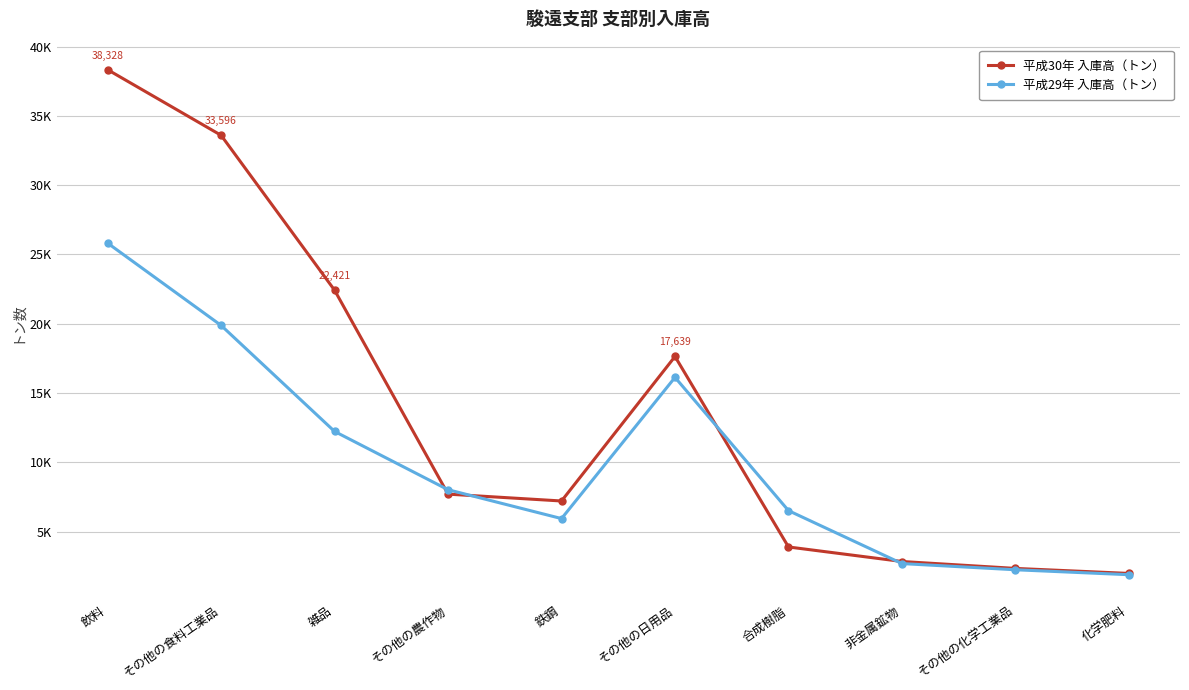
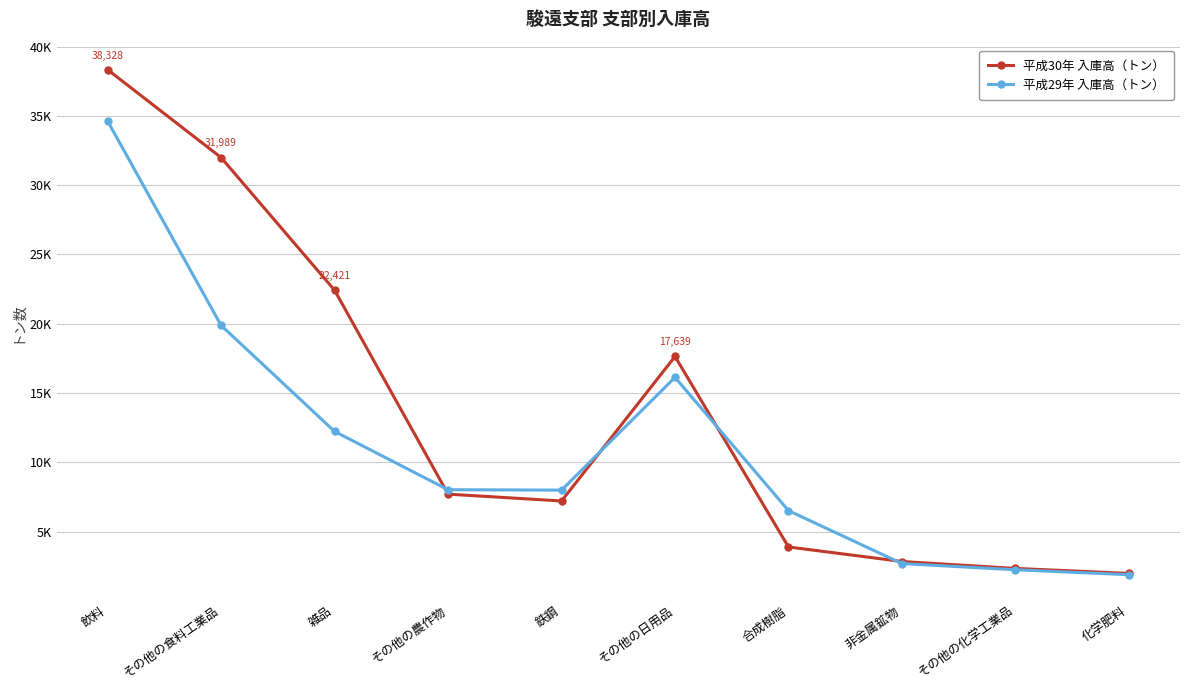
  {
    "平成30年 入庫高（トン）": {
      "飲料": "38,328",
-     "その他の食料工業品": "33,596",
+     "その他の食料工業品": "31,989",
      "雑品": "22,421",
      "その他の日用品": "17,639"
    },
    "平成29年 入庫高（トン）": {
-     "飲料": "25800",
+     "飲料": "34600",
      "その他の食料工業品": "19900",
      "雑品": "12200",
      "その他の農作物": "8000",
-     "鉄鋼": "5900",
+     "鉄鋼": "8000",
      "その他の日用品": "16100",
      "合成樹脂": "6500"
    }
  }
